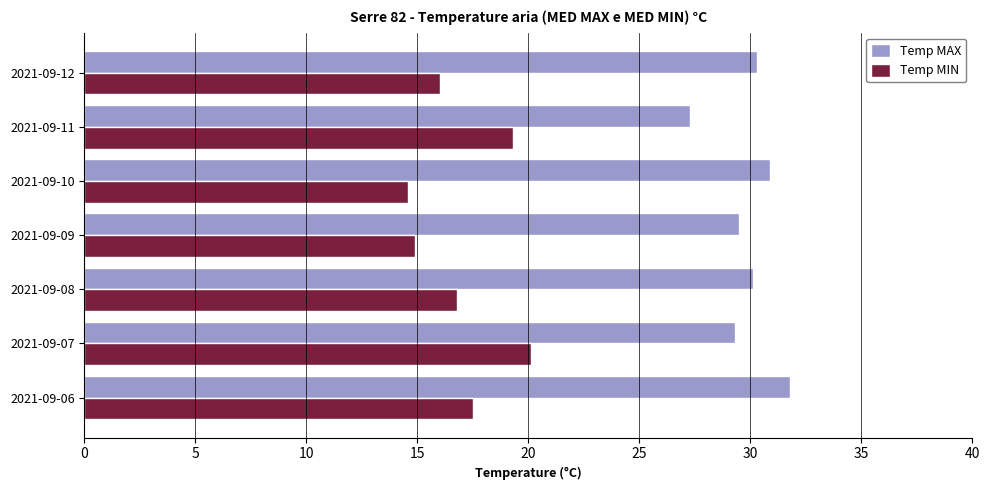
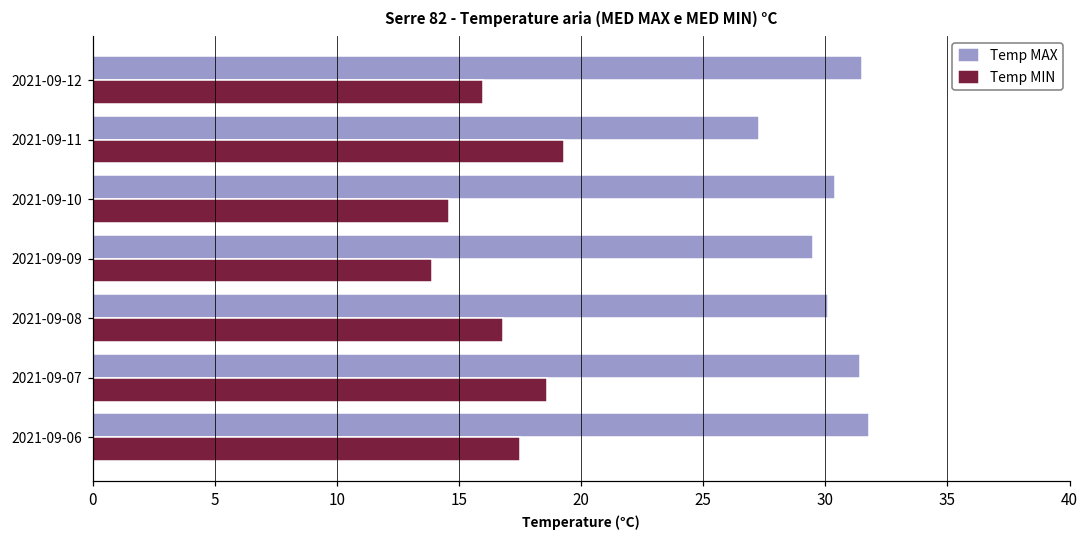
  {
    "Temp MAX": {
-     "2021-09-12": 30.3,
+     "2021-09-12": 31.5,
      "2021-09-11": 27.3,
-     "2021-09-10": 30.9,
+     "2021-09-10": 30.4,
      "2021-09-09": 29.5,
      "2021-09-08": 30.1,
-     "2021-09-07": 29.3,
+     "2021-09-07": 31.4,
      "2021-09-06": 31.8
    },
    "Temp MIN": {
      "2021-09-12": 16.0,
      "2021-09-11": 19.3,
      "2021-09-10": 14.6,
-     "2021-09-09": 14.9,
+     "2021-09-09": 13.9,
      "2021-09-08": 16.8,
-     "2021-09-07": 20.1,
+     "2021-09-07": 18.6,
      "2021-09-06": 17.5
    }
  }
